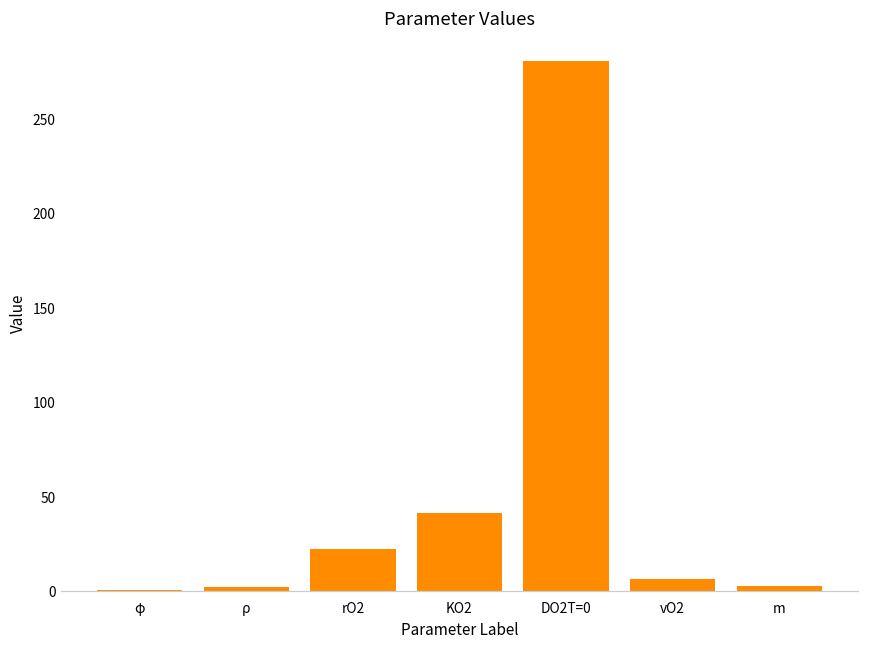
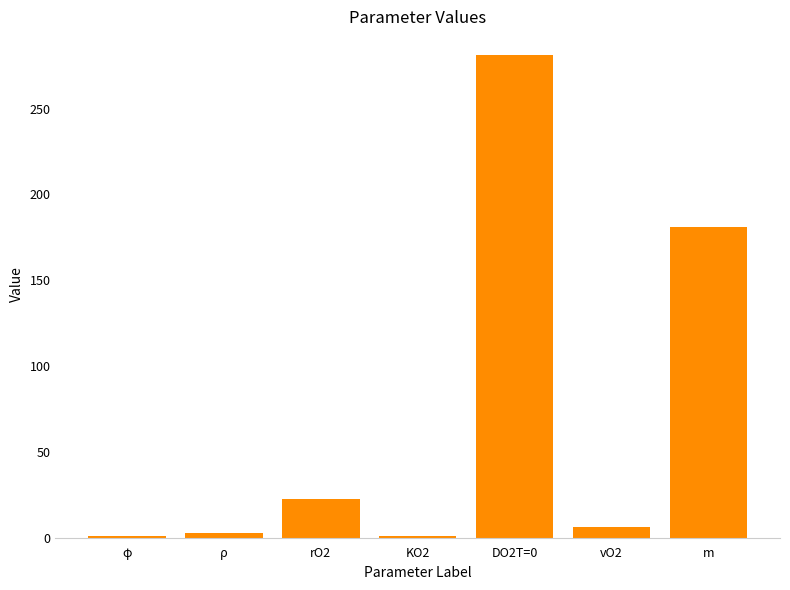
  {
    "ρ": 3,
    "rO2": 22,
-   "KO2": 42,
+   "KO2": 1,
    "DO2T=0": 281,
    "vO2": 6,
-   "m": 3
+   "m": 181
  }
